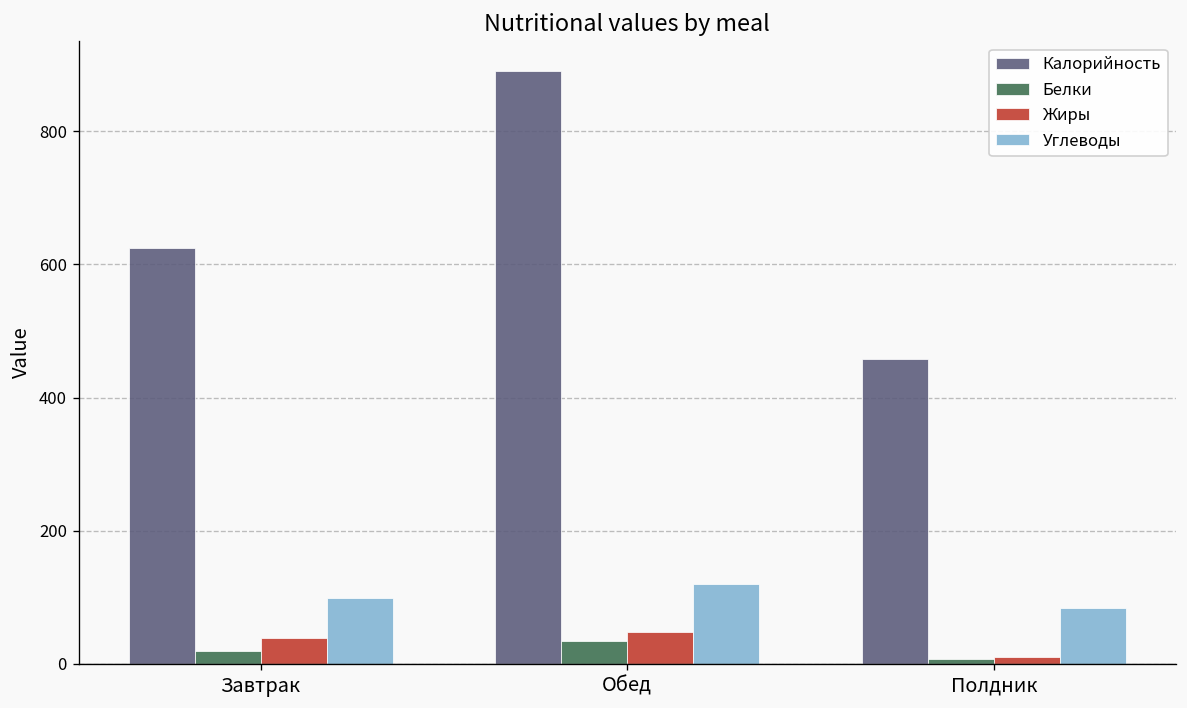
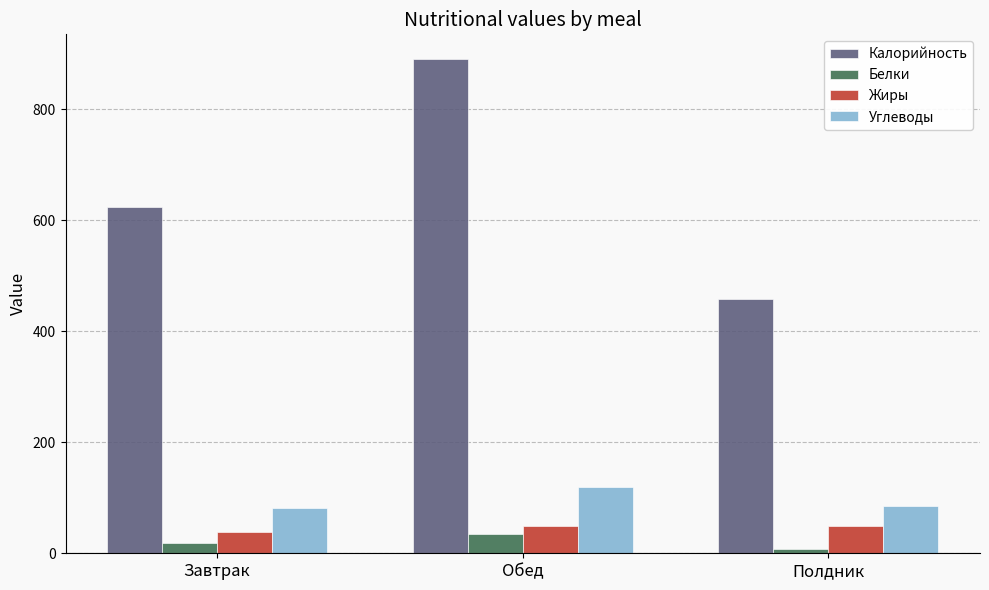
  {
    "Жиры": {
      "Завтрак": 40,
      "Обед": 50,
-     "Полдник": 10
+     "Полдник": 50
    },
    "Углеводы": {
-     "Завтрак": 100,
+     "Завтрак": 80,
      "Обед": 120,
      "Полдник": 80
    }
  }
